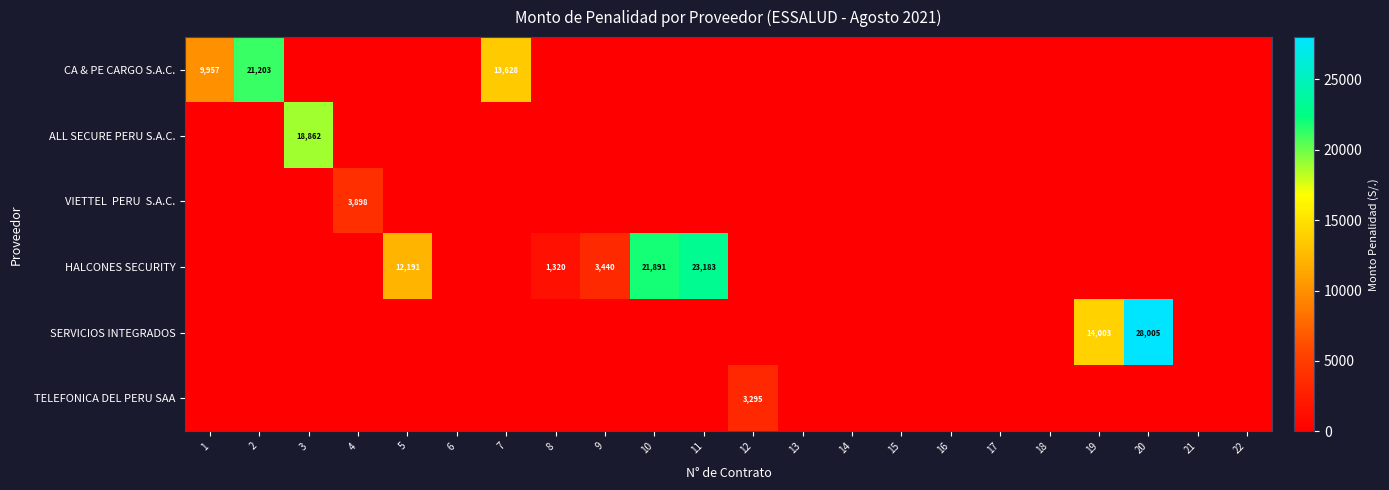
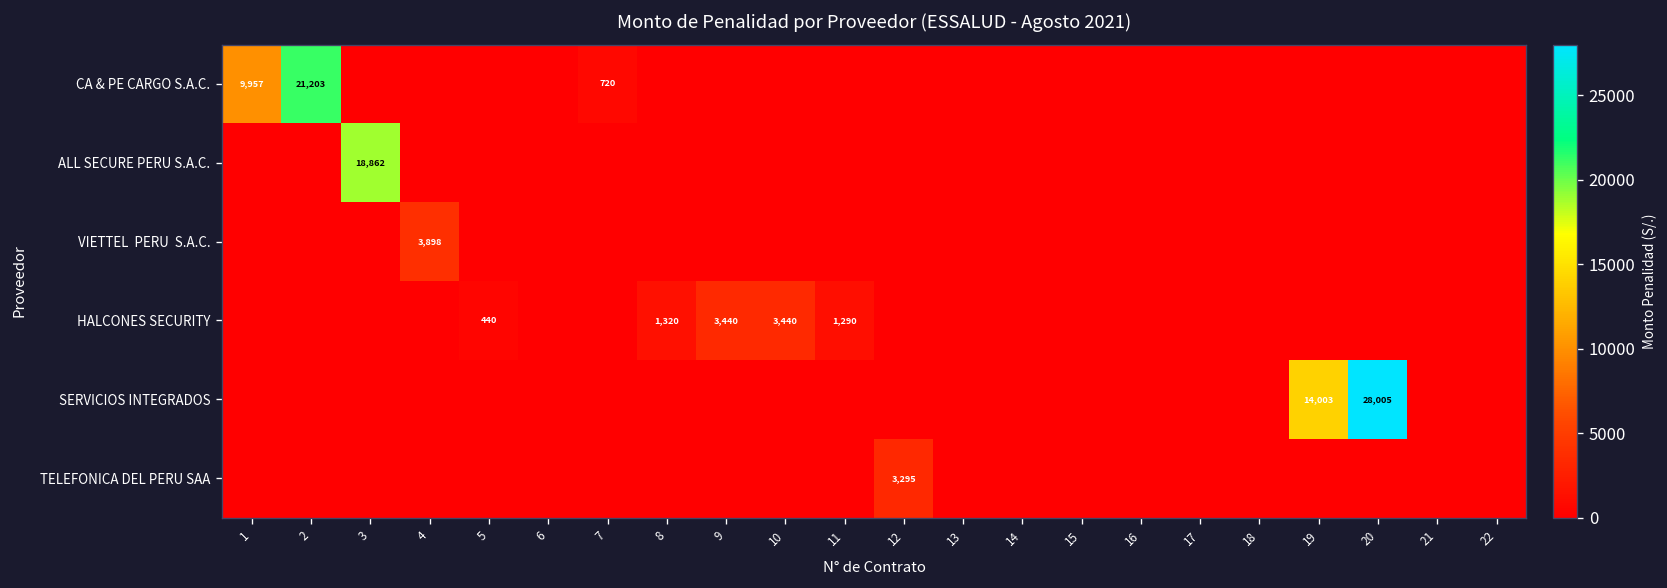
  {
    "CA & PE CARGO S.A.C.": {
      "1": "9,957",
      "2": "21,203",
-     "7": "13,628"
+     "7": "720"
    },
    "ALL SECURE PERU S.A.C.": {
      "3": "18,862"
    },
    "VIETTEL PERU S.A.C.": {
      "4": "3,898"
    },
    "HALCONES SECURITY": {
-     "5": "12,191",
+     "5": "440",
      "8": "1,320",
      "9": "3,440",
-     "10": "21,891",
-     "11": "23,183"
+     "10": "3,440",
+     "11": "1,290"
    },
    "SERVICIOS INTEGRADOS": {
      "19": "14,003",
      "20": "28,005"
    },
    "TELEFONICA DEL PERU SAA": {
      "12": "3,295"
    }
  }
